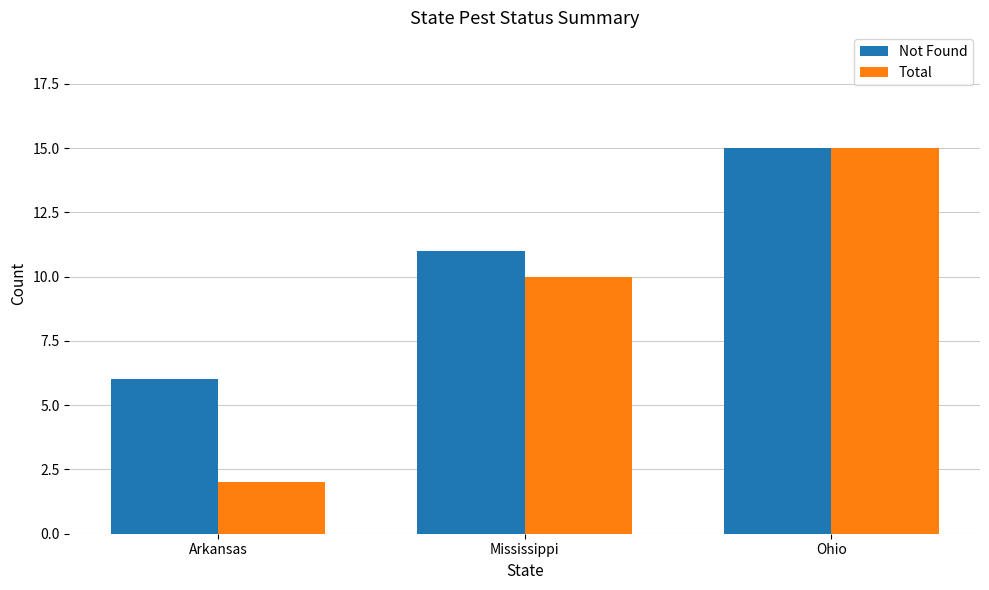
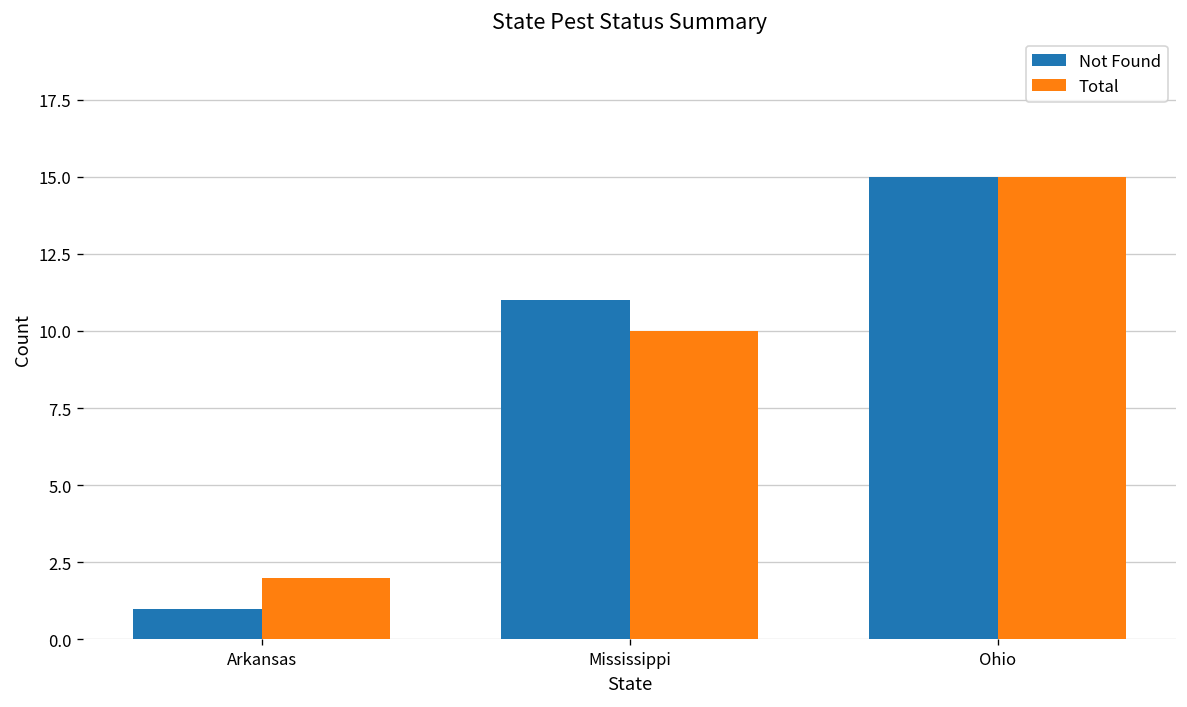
  {
    "Not Found": {
-     "Arkansas": 6,
+     "Arkansas": 1,
      "Mississippi": 11,
      "Ohio": 15
    },
    "Total": {
      "Arkansas": 2,
      "Mississippi": 10,
      "Ohio": 15
    }
  }
